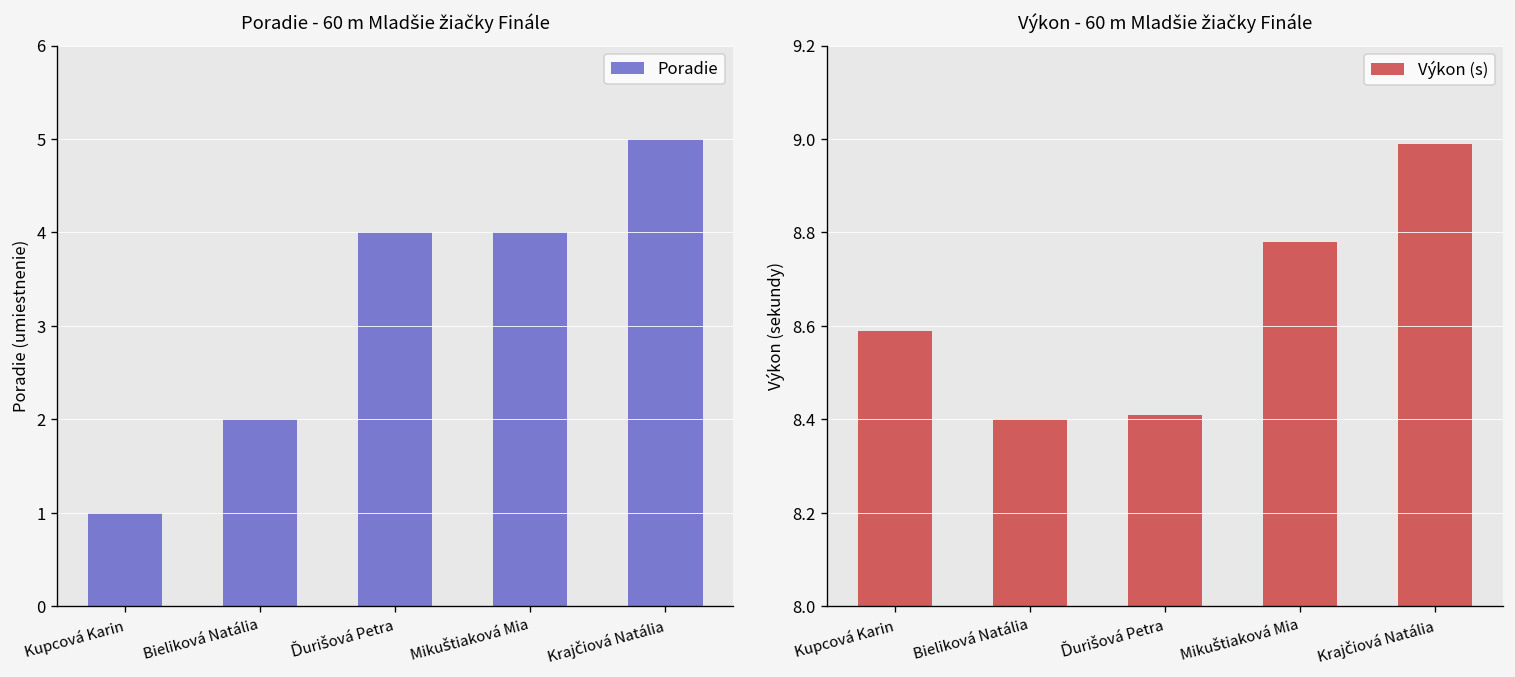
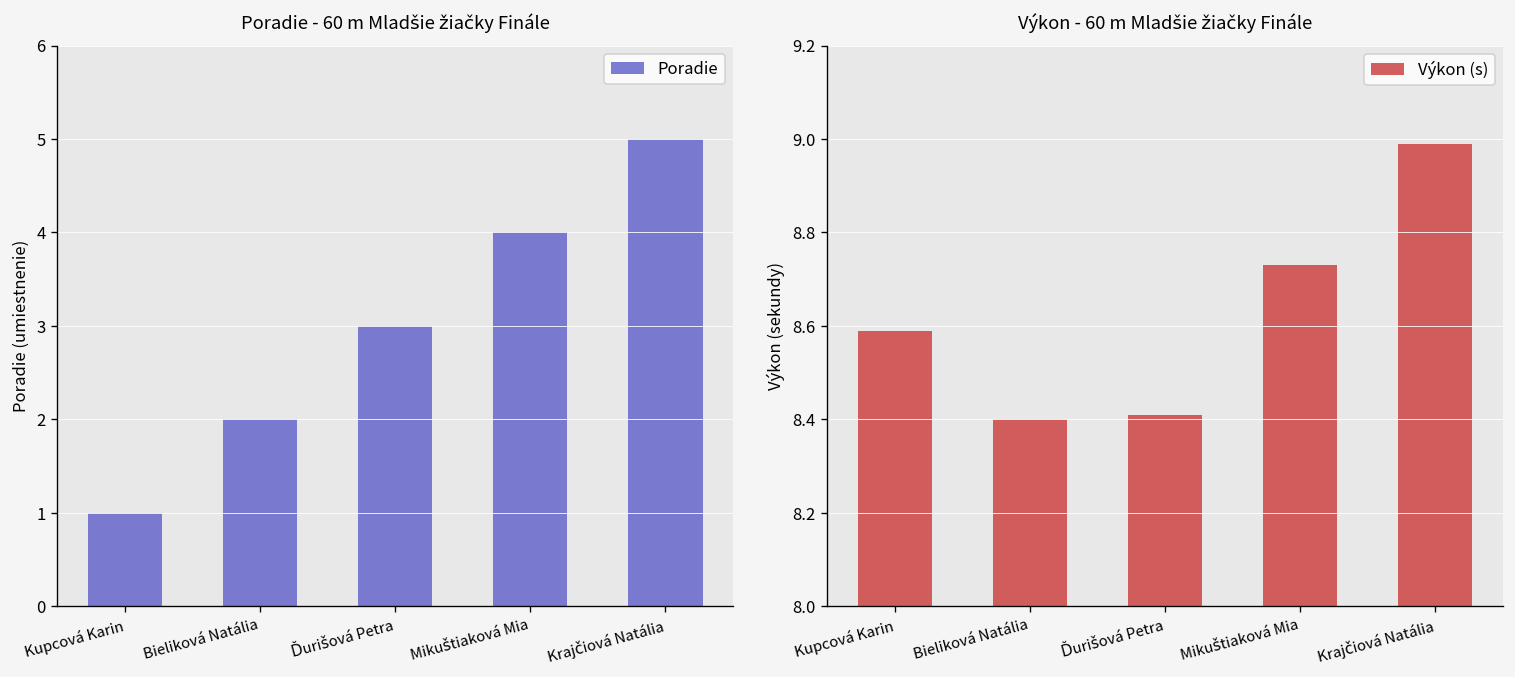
  {
    "Poradie - 60 m Mladšie žiačky Finále": {
      "Kupcová Karin": 1,
      "Bieliková Natália": 2,
-     "Ďurišová Petra": 4,
+     "Ďurišová Petra": 3,
      "Mikuštiaková Mia": 4,
      "Krajčiová Natália": 5
    },
    "Výkon - 60 m Mladšie žiačky Finále": {
      "Kupcová Karin": 8.59,
      "Bieliková Natália": 8.40,
      "Ďurišová Petra": 8.41,
-     "Mikuštiaková Mia": 8.78,
+     "Mikuštiaková Mia": 8.73,
      "Krajčiová Natália": 8.99
    }
  }
